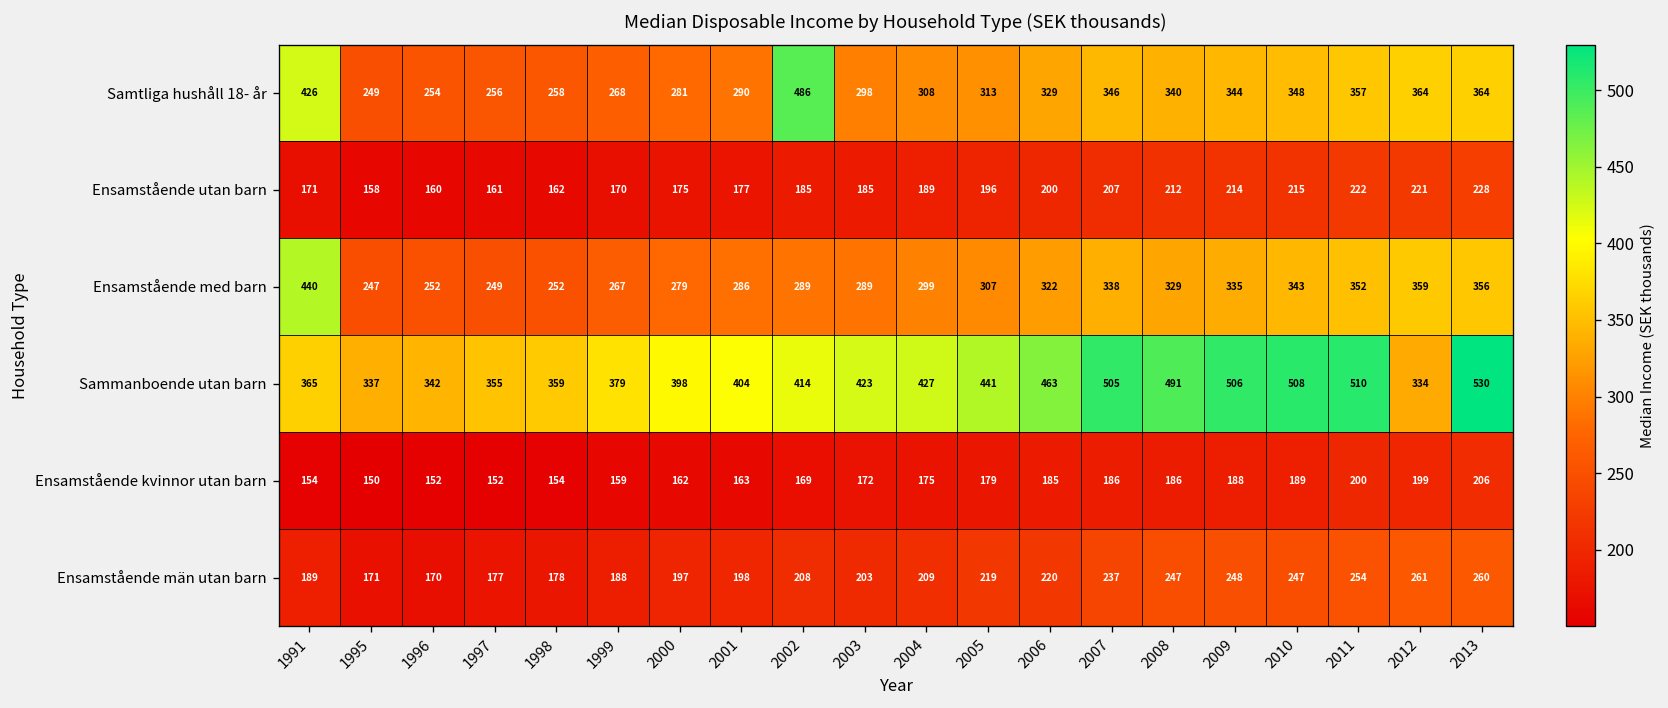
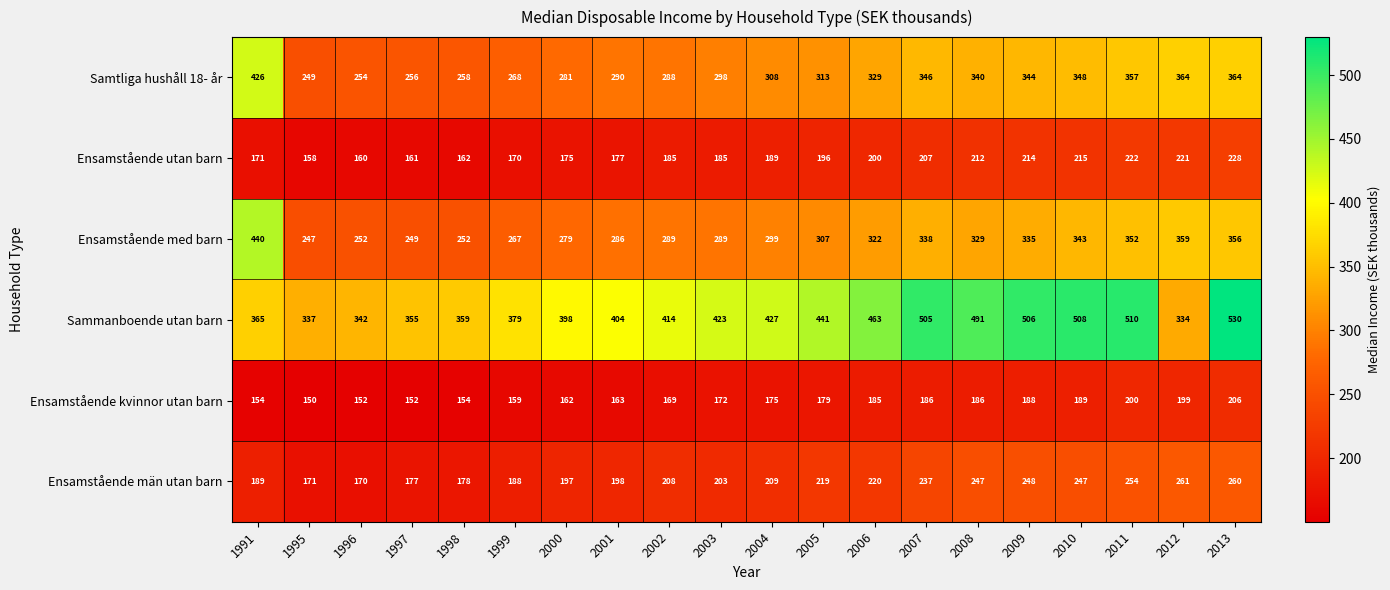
  {
    "Samtliga hushåll 18- år": {
      "1991": 426,
      "1995": 249,
      "1996": 254,
      "1997": 256,
      "1998": 258,
      "1999": 268,
      "2000": 281,
      "2001": 290,
-     "2002": 486,
+     "2002": 288,
      "2003": 298,
      "2004": 308,
      "2005": 313,
      "2006": 329,
      "2007": 346,
      "2008": 340,
      "2009": 344,
      "2010": 348,
      "2011": 357,
      "2012": 364,
      "2013": 364
    },
    "Ensamstående utan barn": {
      "1991": 171,
      "1995": 158,
      "1996": 160,
      "1997": 161,
      "1998": 162,
      "1999": 170,
      "2000": 175,
      "2001": 177,
      "2002": 185,
      "2003": 185,
      "2004": 189,
      "2005": 196,
      "2006": 200,
      "2007": 207,
      "2008": 212,
      "2009": 214,
      "2010": 215,
      "2011": 222,
      "2012": 221,
      "2013": 228
    },
    "Ensamstående med barn": {
      "1991": 440,
      "1995": 247,
      "1996": 252,
      "1997": 249,
      "1998": 252,
      "1999": 267,
      "2000": 279,
      "2001": 286,
      "2002": 289,
      "2003": 289,
      "2004": 299,
      "2005": 307,
      "2006": 322,
      "2007": 338,
      "2008": 329,
      "2009": 335,
      "2010": 343,
      "2011": 352,
      "2012": 359,
      "2013": 356
    },
    "Sammanboende utan barn": {
      "1991": 365,
      "1995": 337,
      "1996": 342,
      "1997": 355,
      "1998": 359,
      "1999": 379,
      "2000": 398,
      "2001": 404,
      "2002": 414,
      "2003": 423,
      "2004": 427,
      "2005": 441,
      "2006": 463,
      "2007": 505,
      "2008": 491,
      "2009": 506,
      "2010": 508,
      "2011": 510,
      "2012": 334,
      "2013": 530
    },
    "Ensamstående kvinnor utan barn": {
      "1991": 154,
      "1995": 150,
      "1996": 152,
      "1997": 152,
      "1998": 154,
      "1999": 159,
      "2000": 162,
      "2001": 163,
      "2002": 169,
      "2003": 172,
      "2004": 175,
      "2005": 179,
      "2006": 185,
      "2007": 186,
      "2008": 186,
      "2009": 188,
      "2010": 189,
      "2011": 200,
      "2012": 199,
      "2013": 206
    },
    "Ensamstående män utan barn": {
      "1991": 189,
      "1995": 171,
      "1996": 170,
      "1997": 177,
      "1998": 178,
      "1999": 188,
      "2000": 197,
      "2001": 198,
      "2002": 208,
      "2003": 203,
      "2004": 209,
      "2005": 219,
      "2006": 220,
      "2007": 237,
      "2008": 247,
      "2009": 248,
      "2010": 247,
      "2011": 254,
      "2012": 261,
      "2013": 260
    }
  }
